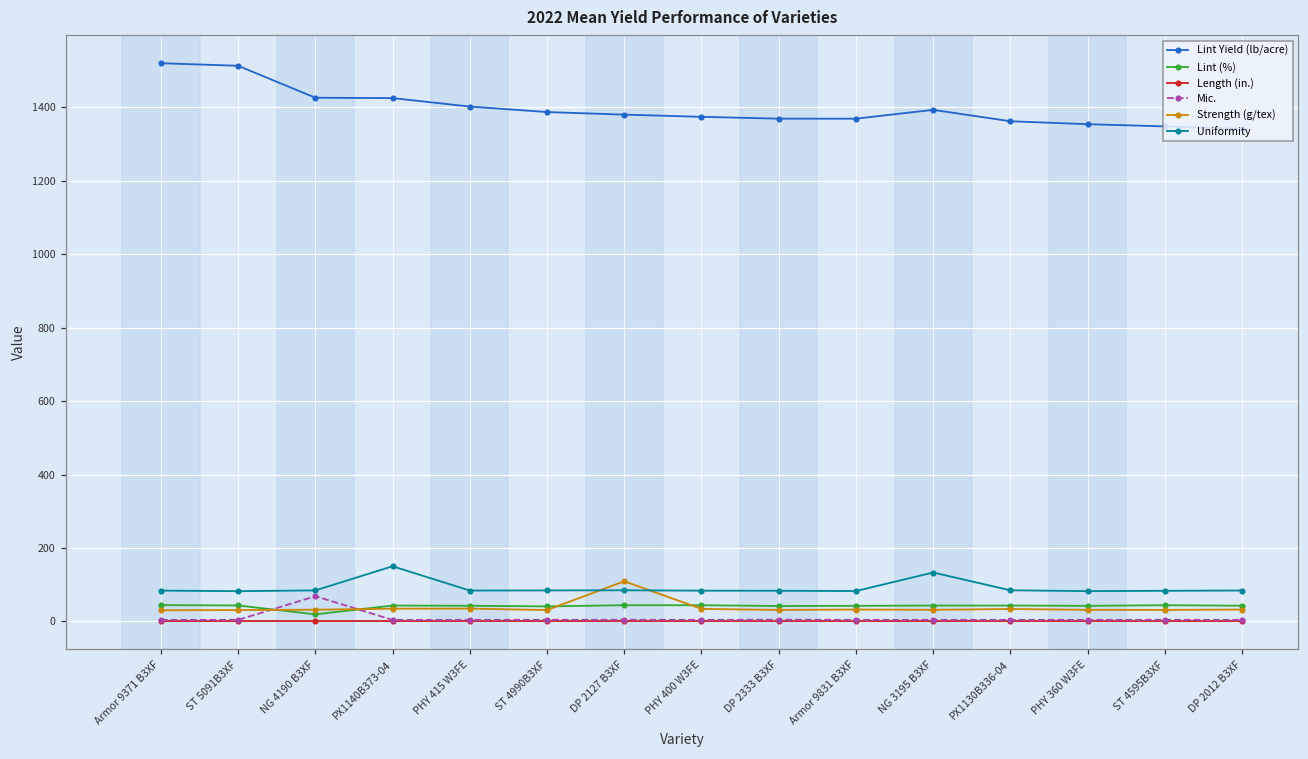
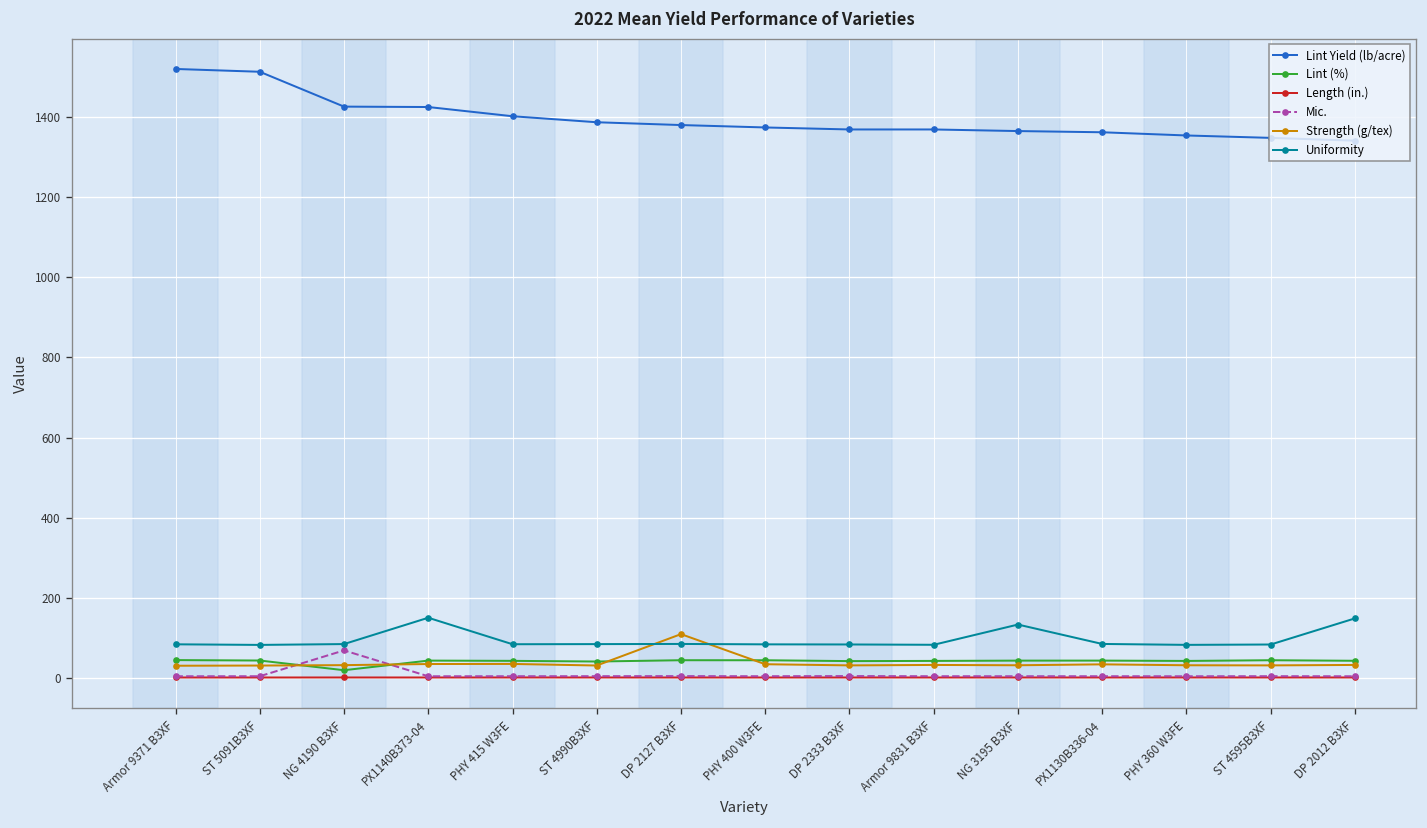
  {
    "Lint Yield (lb/acre)": {
      "Armor 9371 B3XF": 1520,
      "ST 5091B3XF": 1510,
      "NG 4190 B3XF": 1430,
      "PX1140B373-04": 1430,
      "PHY 415 W3FE": 1400,
      "ST 4990B3XF": 1390,
      "DP 2127 B3XF": 1380,
      "PHY 400 W3FE": 1370,
      "DP 2333 B3XF": 1370,
      "Armor 9831 B3XF": 1370,
-     "NG 3195 B3XF": 1390,
+     "NG 3195 B3XF": 1370,
      "PX1130B336-04": 1360,
      "PHY 360 W3FE": 1350
    },
    "Lint (%)": {
      "Armor 9371 B3XF": 40,
      "ST 5091B3XF": 40,
      "NG 4190 B3XF": 20,
      "PX1140B373-04": 40,
      "PHY 415 W3FE": 40,
      "ST 4990B3XF": 40,
      "DP 2127 B3XF": 40,
      "PHY 400 W3FE": 40,
      "DP 2333 B3XF": 40,
      "Armor 9831 B3XF": 40,
      "NG 3195 B3XF": 40,
      "PX1130B336-04": 40,
      "PHY 360 W3FE": 40,
      "ST 4595B3XF": 40,
      "DP 2012 B3XF": 40
    },
    "Length (in.)": {
      "NG 4190 B3XF": 0
    },
    "Mic.": {
      "NG 4190 B3XF": 70
    },
    "Strength (g/tex)": {
      "Armor 9371 B3XF": 30,
      "ST 5091B3XF": 30,
      "NG 4190 B3XF": 30,
      "PX1140B373-04": 30,
      "PHY 415 W3FE": 40,
      "ST 4990B3XF": 30,
      "DP 2127 B3XF": 110,
      "PHY 400 W3FE": 30,
      "DP 2333 B3XF": 30,
      "Armor 9831 B3XF": 30,
      "NG 3195 B3XF": 30,
      "PX1130B336-04": 30,
      "PHY 360 W3FE": 30,
      "ST 4595B3XF": 30,
      "DP 2012 B3XF": 30
    },
    "Uniformity": {
      "Armor 9371 B3XF": 80,
      "ST 5091B3XF": 80,
      "NG 4190 B3XF": 80,
      "PX1140B373-04": 150,
      "PHY 415 W3FE": 80,
      "ST 4990B3XF": 80,
      "DP 2127 B3XF": 80,
      "PHY 400 W3FE": 80,
      "DP 2333 B3XF": 80,
      "Armor 9831 B3XF": 80,
      "NG 3195 B3XF": 130,
      "PX1130B336-04": 80,
      "PHY 360 W3FE": 80,
      "ST 4595B3XF": 80,
-     "DP 2012 B3XF": 80
+     "DP 2012 B3XF": 150
    }
  }
